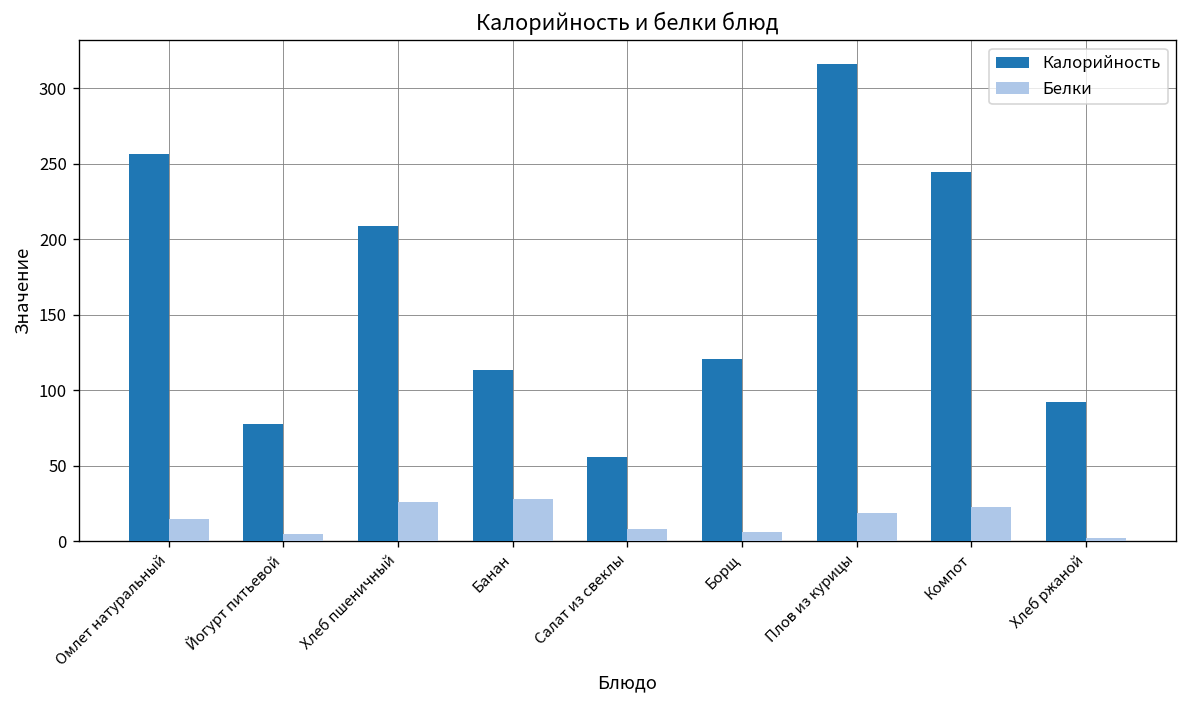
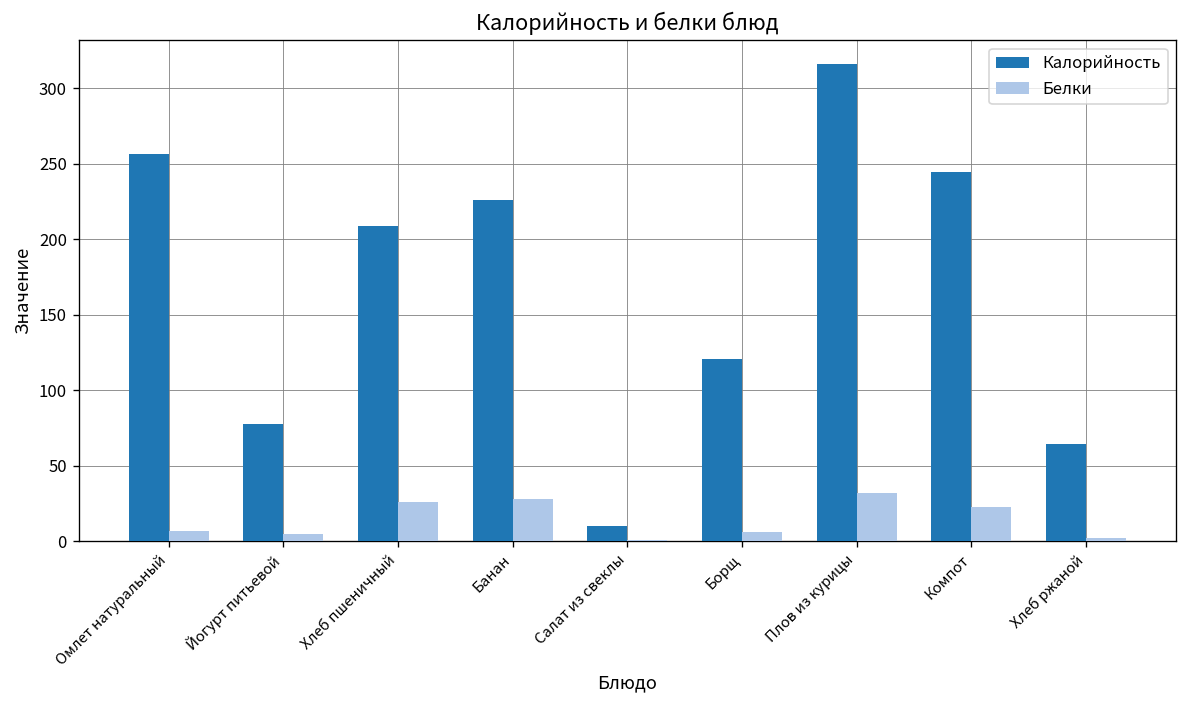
  {
    "Калорийность": {
      "Омлет натуральный": 257,
      "Йогурт питьевой": 78,
      "Хлеб пшеничный": 209,
-     "Банан": 113,
-     "Салат из свеклы": 56,
+     "Банан": 226,
+     "Салат из свеклы": 10,
      "Борщ": 121,
      "Плов из курицы": 316,
      "Компот": 245,
-     "Хлеб ржаной": 92
+     "Хлеб ржаной": 64
    },
    "Белки": {
-     "Омлет натуральный": 15,
+     "Омлет натуральный": 7,
      "Йогурт питьевой": 5,
      "Хлеб пшеничный": 26,
      "Банан": 28,
-     "Салат из свеклы": 8,
+     "Салат из свеклы": 1,
      "Борщ": 6,
-     "Плов из курицы": 19,
+     "Плов из курицы": 32,
      "Компот": 23,
      "Хлеб ржаной": 2
    }
  }
